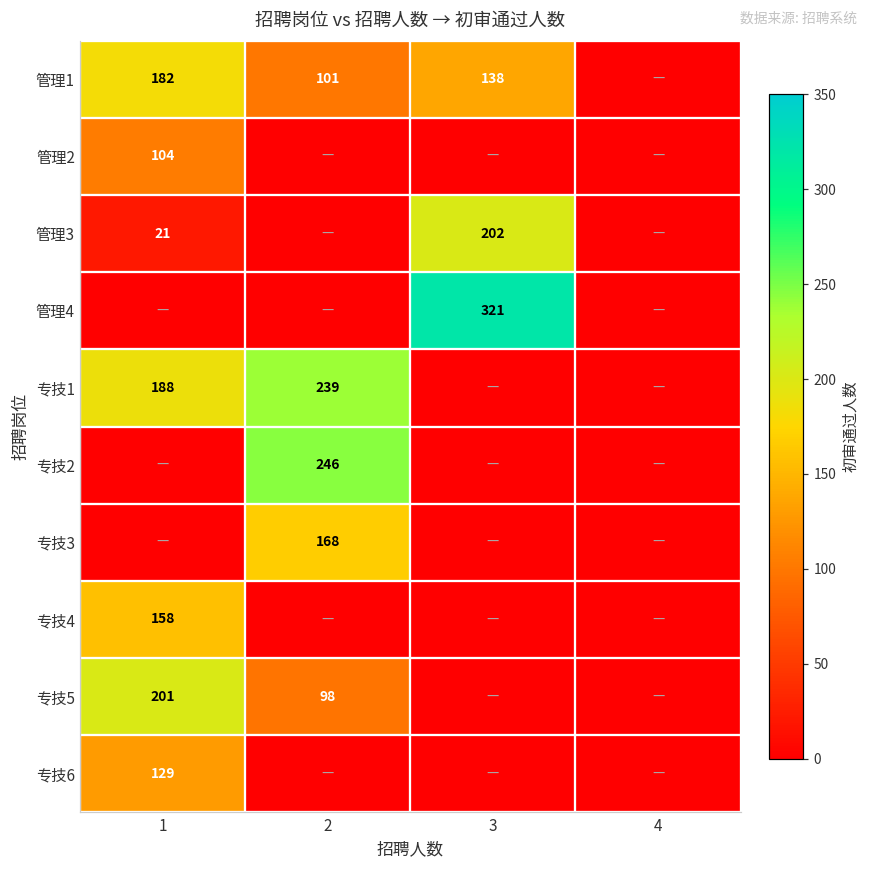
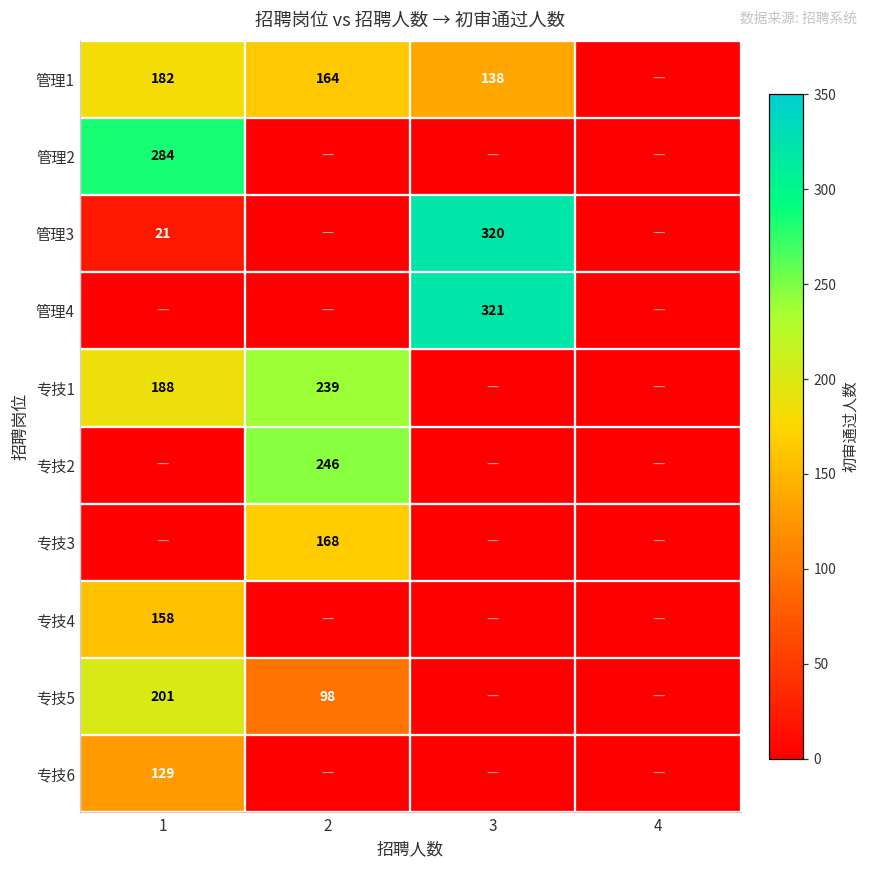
  {
    "管理1": {
      "1": 182,
-     "2": 101,
+     "2": 164,
      "3": 138
    },
    "管理2": {
-     "1": 104
+     "1": 284
    },
    "管理3": {
      "1": 21,
-     "3": 202
+     "3": 320
    },
    "管理4": {
      "3": 321
    },
    "专技1": {
      "1": 188,
      "2": 239
    },
    "专技2": {
      "2": 246
    },
    "专技3": {
      "2": 168
    },
    "专技4": {
      "1": 158
    },
    "专技5": {
      "1": 201,
      "2": 98
    },
    "专技6": {
      "1": 129
    }
  }
